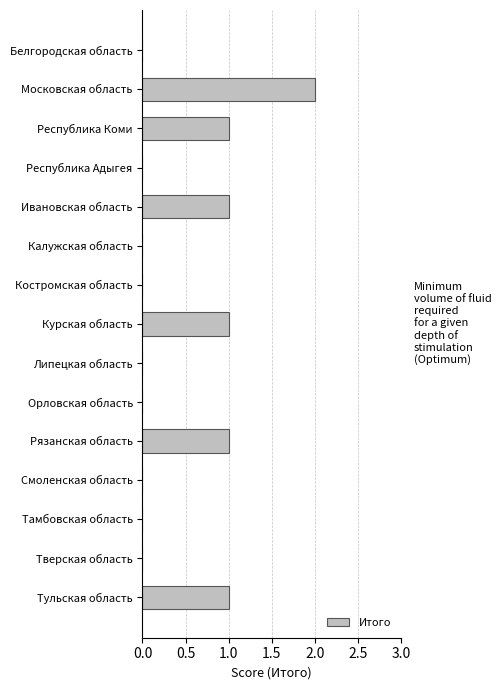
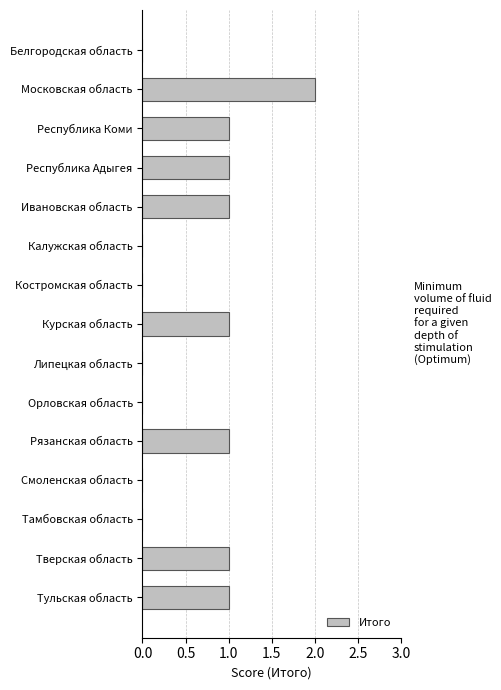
  {
    "Белгородская область": 0,
    "Московская область": 2,
    "Республика Коми": 1,
-   "Республика Адыгея": 0,
+   "Республика Адыгея": 1,
    "Ивановская область": 1,
    "Калужская область": 0,
    "Костромская область": 0,
    "Курская область": 1,
    "Липецкая область": 0,
    "Орловская область": 0,
    "Рязанская область": 1,
    "Смоленская область": 0,
    "Тамбовская область": 0,
-   "Тверская область": 0,
+   "Тверская область": 1,
    "Тульская область": 1
  }
